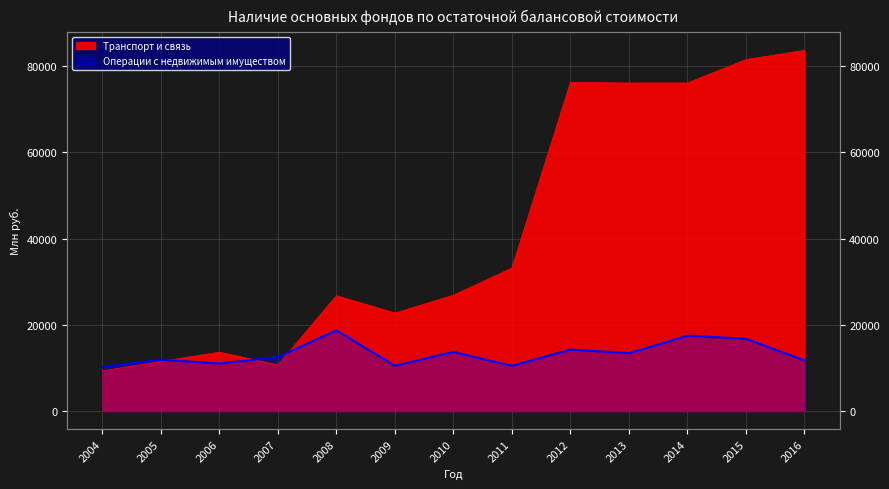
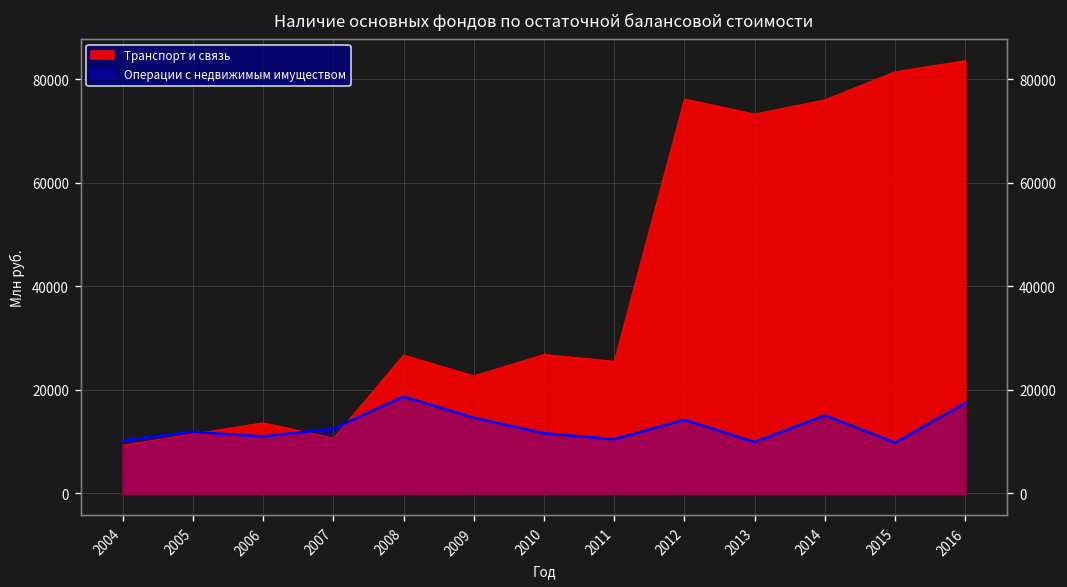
  {
    "Транспорт и связь": {
      "2004": 9000,
      "2006": 14000,
      "2007": 11000,
      "2008": 27000,
      "2009": 23000,
      "2010": 27000,
-     "2011": 33000,
+     "2011": 26000,
      "2012": 76000,
-     "2013": 76000,
+     "2013": 73000,
      "2014": 76000,
      "2015": 82000,
      "2016": 84000
    },
    "Операции с недвижимым имуществом": {
      "2004": 10000,
      "2006": 11000,
      "2007": 13000,
      "2008": 19000,
-     "2009": 11000,
-     "2010": 14000,
+     "2009": 15000,
+     "2010": 12000,
      "2011": 10000,
      "2012": 14000,
-     "2013": 13000,
-     "2014": 17000,
-     "2015": 17000,
-     "2016": 12000
+     "2013": 10000,
+     "2014": 15000,
+     "2015": 10000,
+     "2016": 17000
    }
  }
